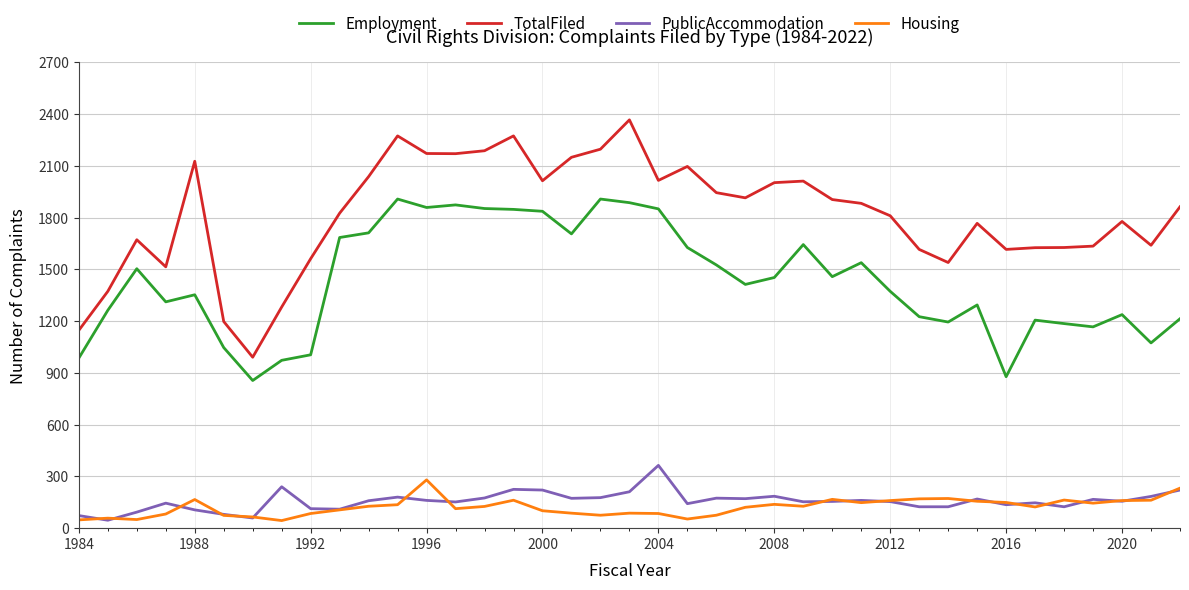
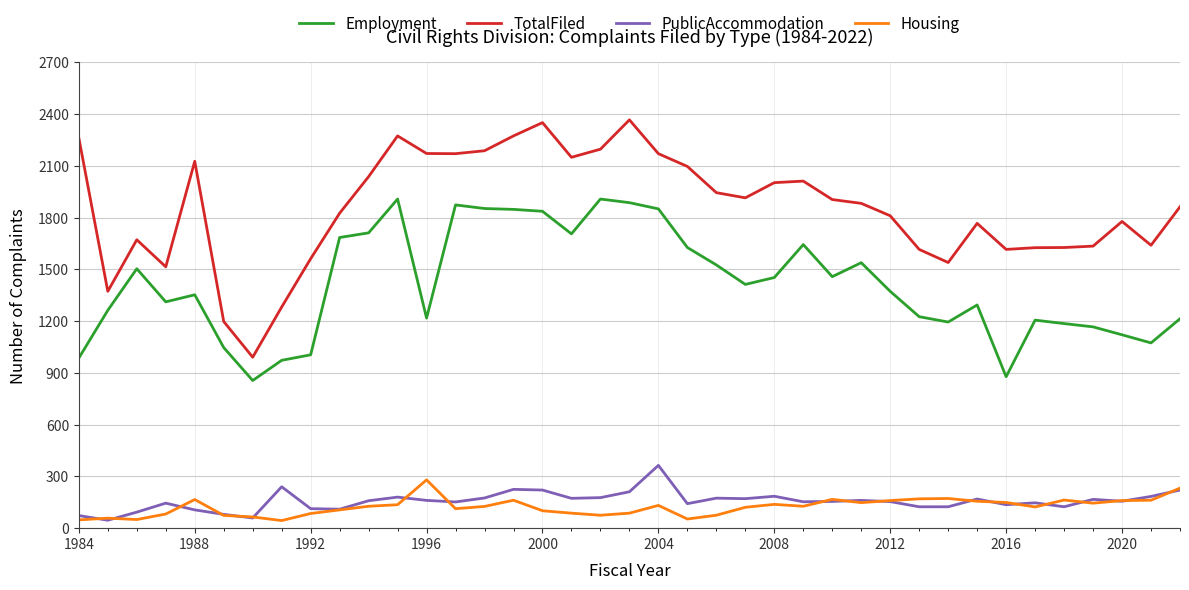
  {
    "Employment": {
      "1984": 990,
      "1988": 1350,
      "1992": 1010,
-     "1996": 1860,
+     "1996": 1220,
      "2000": 1840,
      "2004": 1850,
      "2008": 1450,
      "2012": 1370,
      "2016": 880,
-     "2020": 1240
+     "2020": 1120
    },
    "TotalFiled": {
-     "1984": 1150,
+     "1984": 2260,
      "1988": 2130,
      "1992": 1560,
      "1996": 2170,
-     "2000": 2010,
-     "2004": 2020,
+     "2000": 2350,
+     "2004": 2170,
      "2008": 2000,
      "2012": 1810,
      "2016": 1620,
      "2020": 1780
    },
    "PublicAccommodation": {
      "1984": 70,
      "1988": 110,
      "1992": 110,
      "1996": 160,
      "2000": 220,
      "2004": 360,
      "2008": 190
    },
    "Housing": {
      "1984": 50,
      "1988": 170,
      "1992": 90,
      "1996": 280,
      "2000": 100,
-     "2004": 90,
+     "2004": 130,
      "2008": 140
    }
  }
